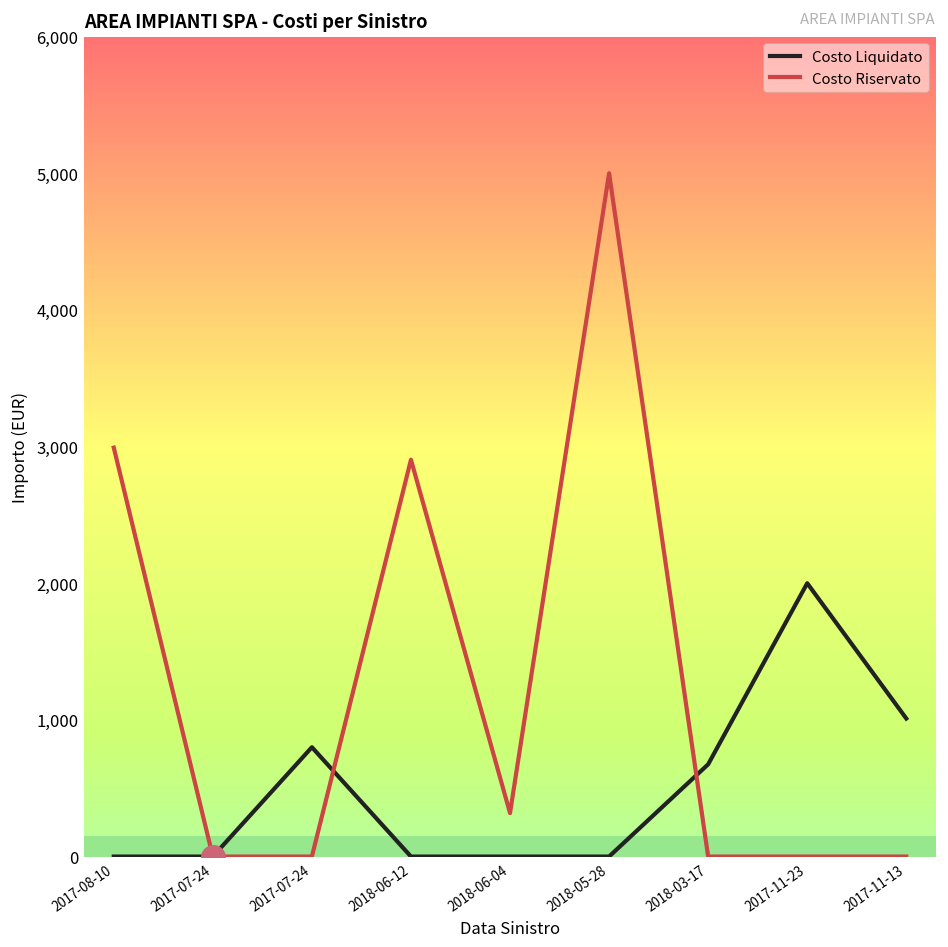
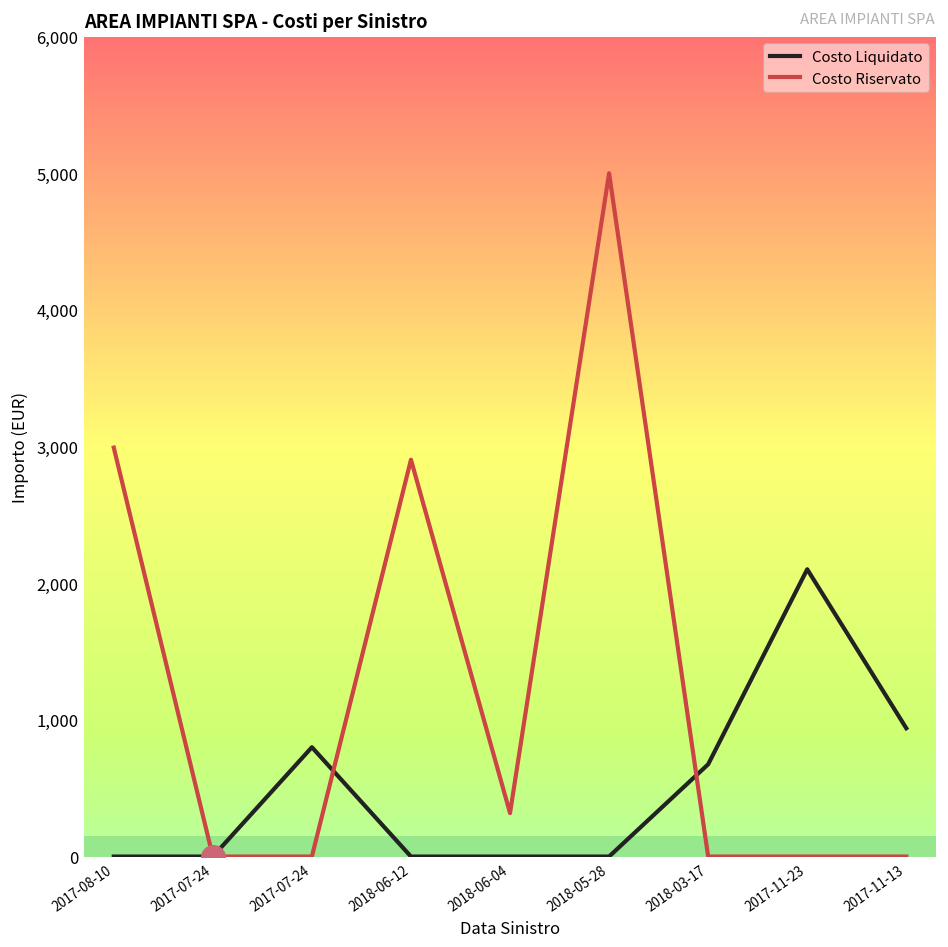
  {
    "Costo Liquidato": {
      "2017-08-10": "0",
      "2018-06-12": "0",
      "2018-06-04": "0",
      "2018-05-28": "0",
      "2018-03-17": "680",
-     "2017-11-23": "2,000",
-     "2017-11-13": "1,010"
+     "2017-11-23": "2,100",
+     "2017-11-13": "940"
    },
    "Costo Riservato": {
      "2017-08-10": "2,990",
      "2018-06-12": "2,900",
      "2018-06-04": "320",
      "2018-05-28": "5,000",
      "2018-03-17": "0",
      "2017-11-23": "0",
      "2017-11-13": "0"
    }
  }
